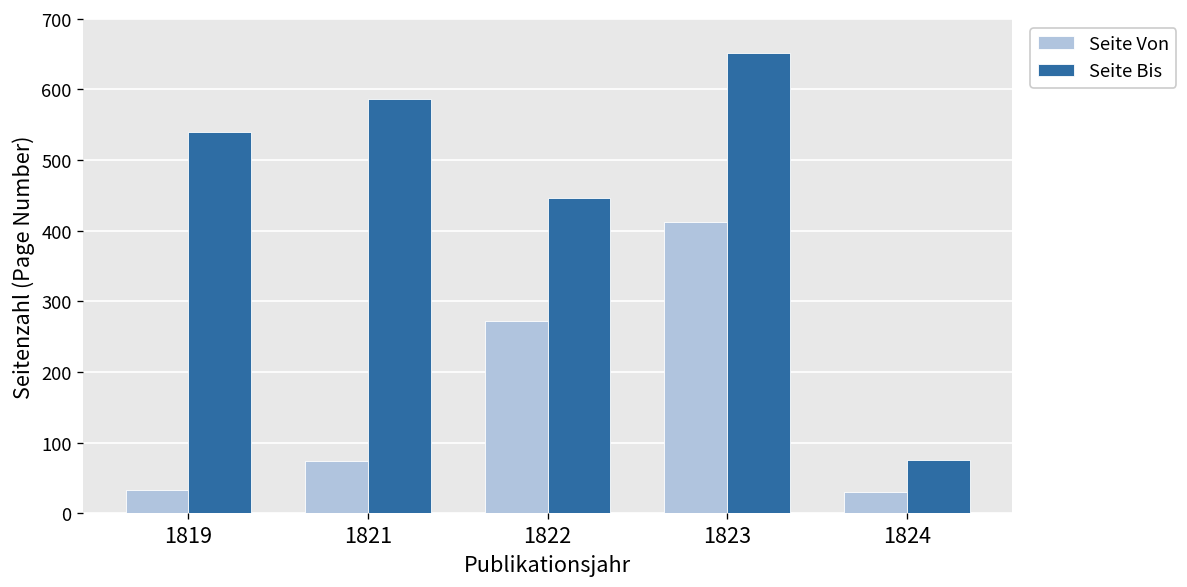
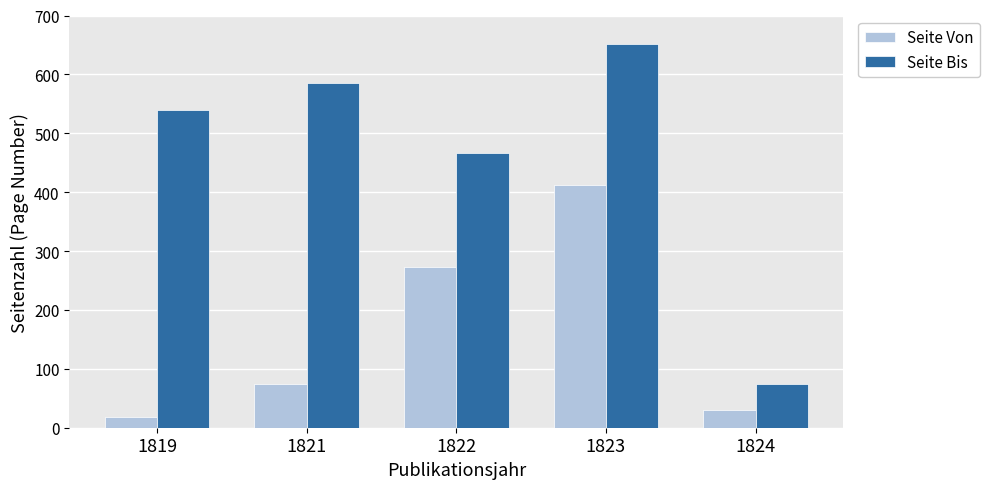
  {
    "Seite Von": {
-     "1819": 30,
+     "1819": 20,
      "1821": 70,
      "1822": 270,
      "1823": 410,
      "1824": 30
    },
    "Seite Bis": {
      "1819": 540,
      "1821": 590,
-     "1822": 450,
+     "1822": 470,
      "1823": 650,
      "1824": 80
    }
  }
